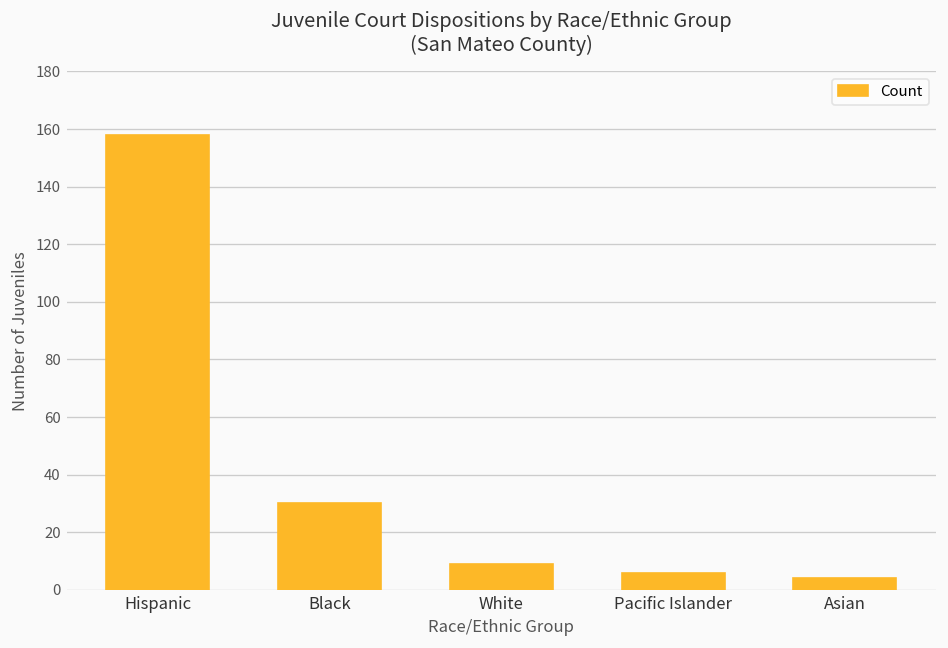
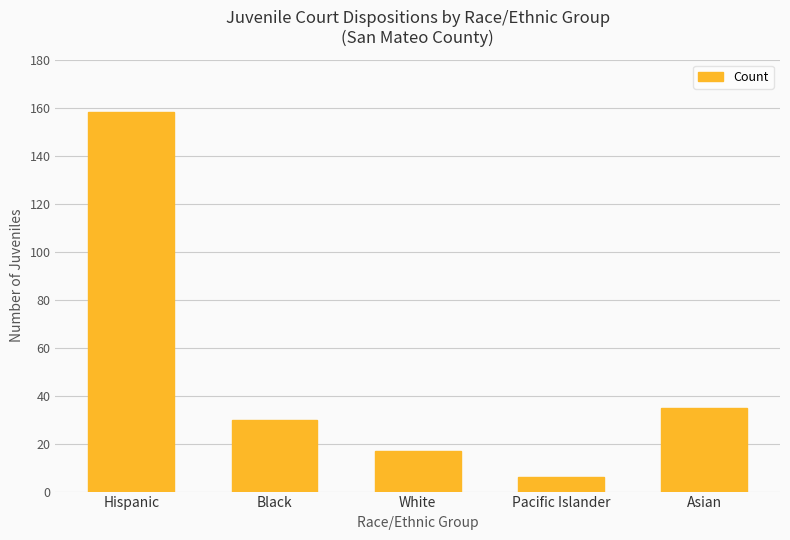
  {
    "Hispanic": 158,
    "Black": 30,
-   "White": 9,
+   "White": 17,
    "Pacific Islander": 6,
-   "Asian": 4
+   "Asian": 35
  }
